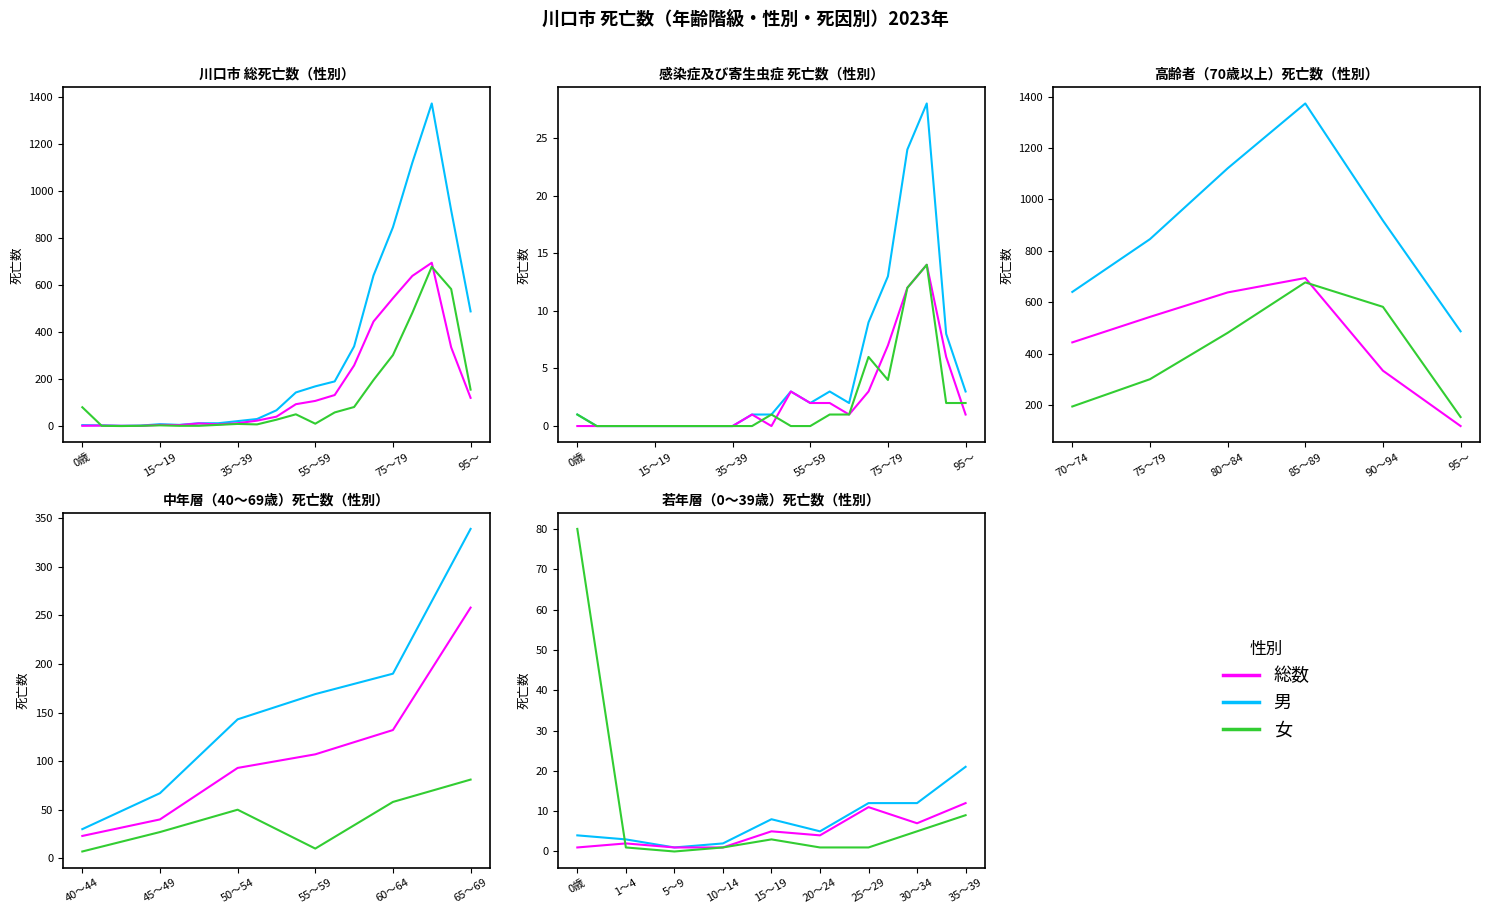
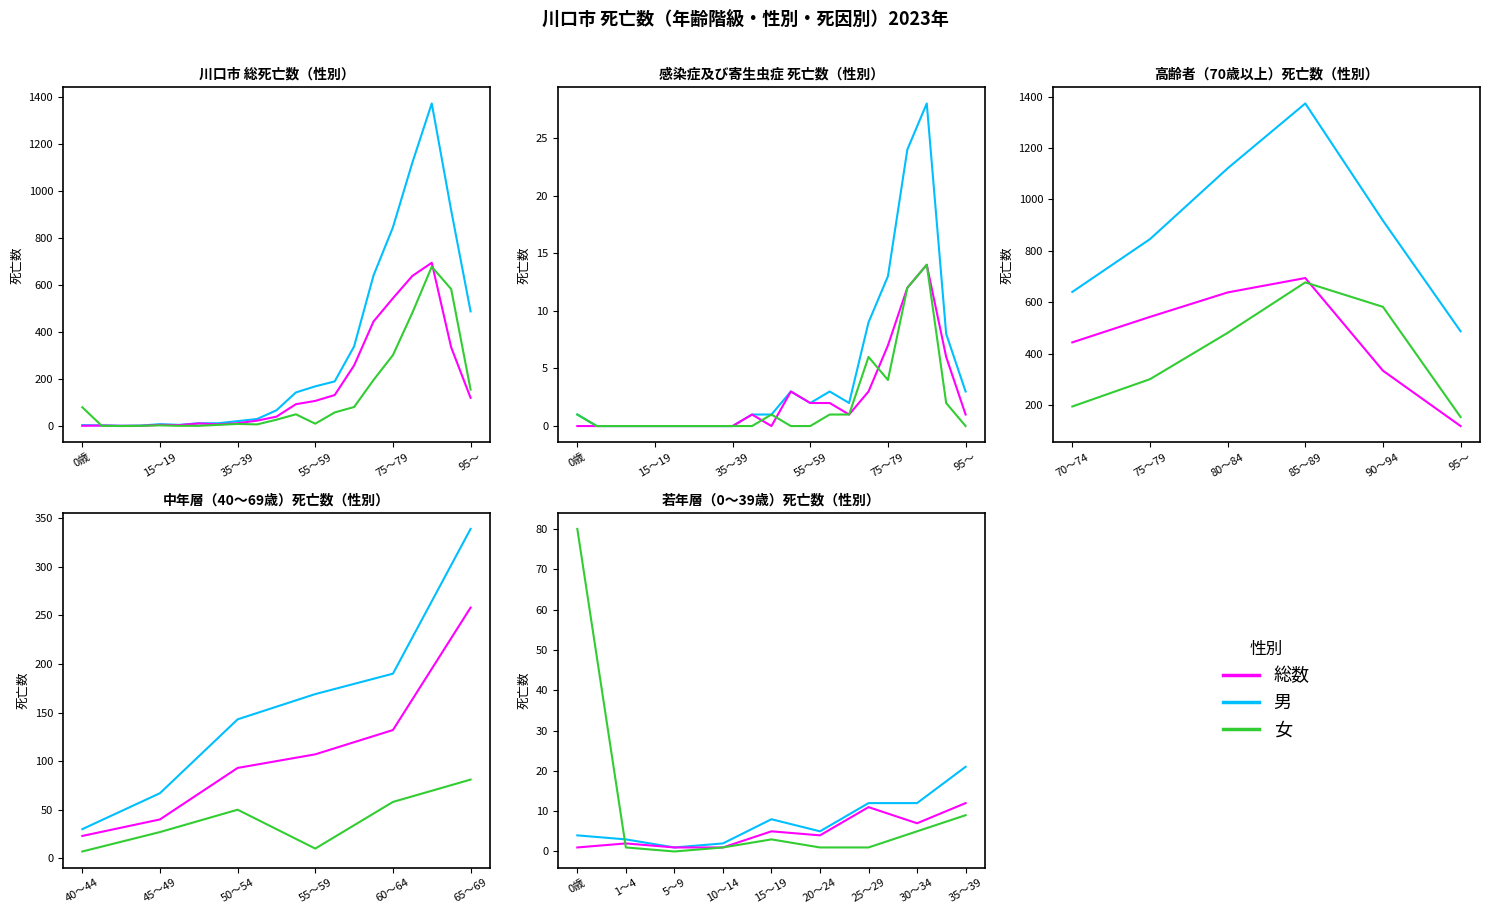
  {
    "川口市 総死亡数（性別）": {
      "女": {
        "0歳": 80,
        "55～59": 10,
        "75～79": 300,
        "95～": 160
      }
    },
    "感染症及び寄生虫症 死亡数（性別）": {
      "女": {
        "55～59": 0,
        "75～79": 4,
-       "95～": 2
+       "95～": 0
      }
    },
    "高齢者（70歳以上）死亡数（性別）": {
      "女": {
        "70～74": 200,
        "75～79": 300,
        "80～84": 480,
        "85～89": 680,
        "90～94": 580,
        "95～": 160
      }
    },
    "中年層（40～69歳）死亡数（性別）": {
      "女": {
        "40～44": 10,
        "45～49": 30,
        "50～54": 50,
        "55～59": 10,
        "60～64": 60,
        "65～69": 80
      }
    },
    "若年層（0～39歳）死亡数（性別）": {
      "女": {
        "0歳": 80,
        "1～4": 1,
        "5～9": 0,
        "15～19": 3,
        "20～24": 1,
        "25～29": 1,
        "30～34": 5,
        "35～39": 9
      }
    }
  }
